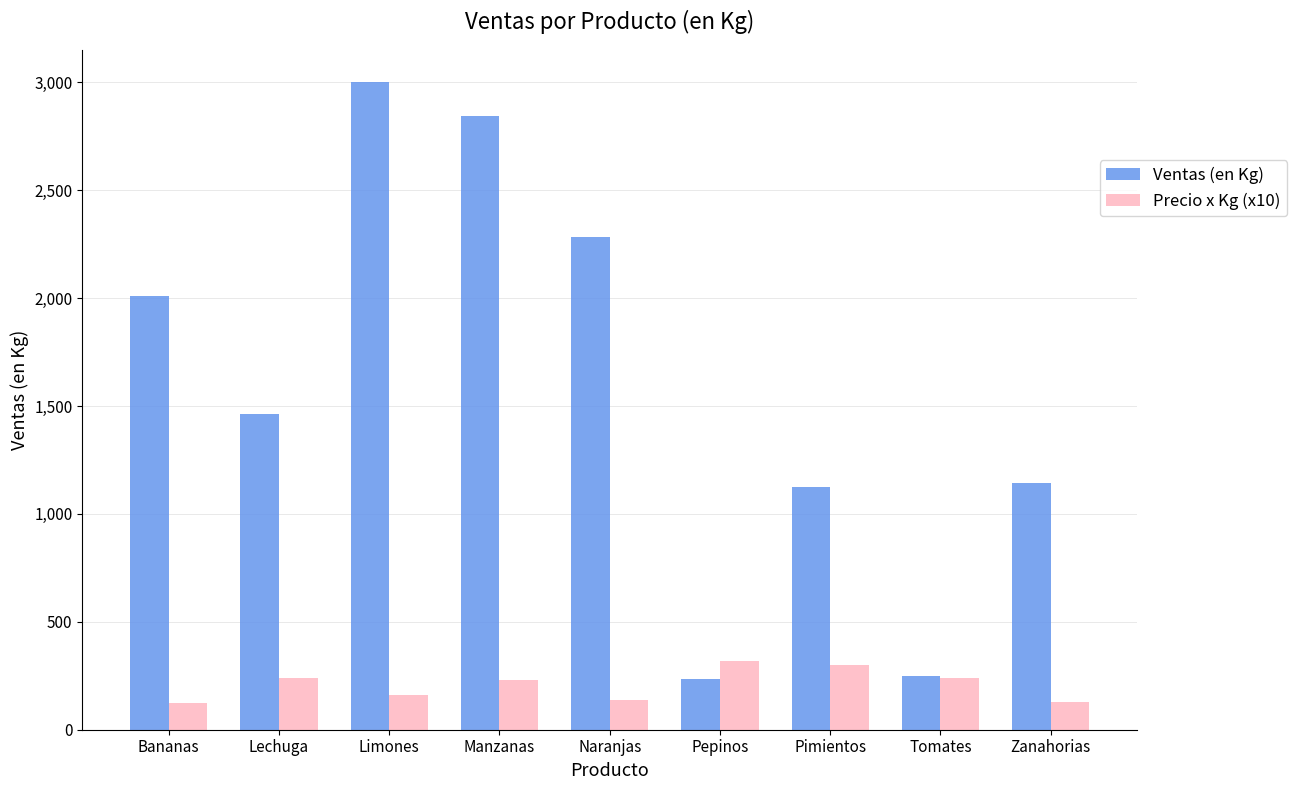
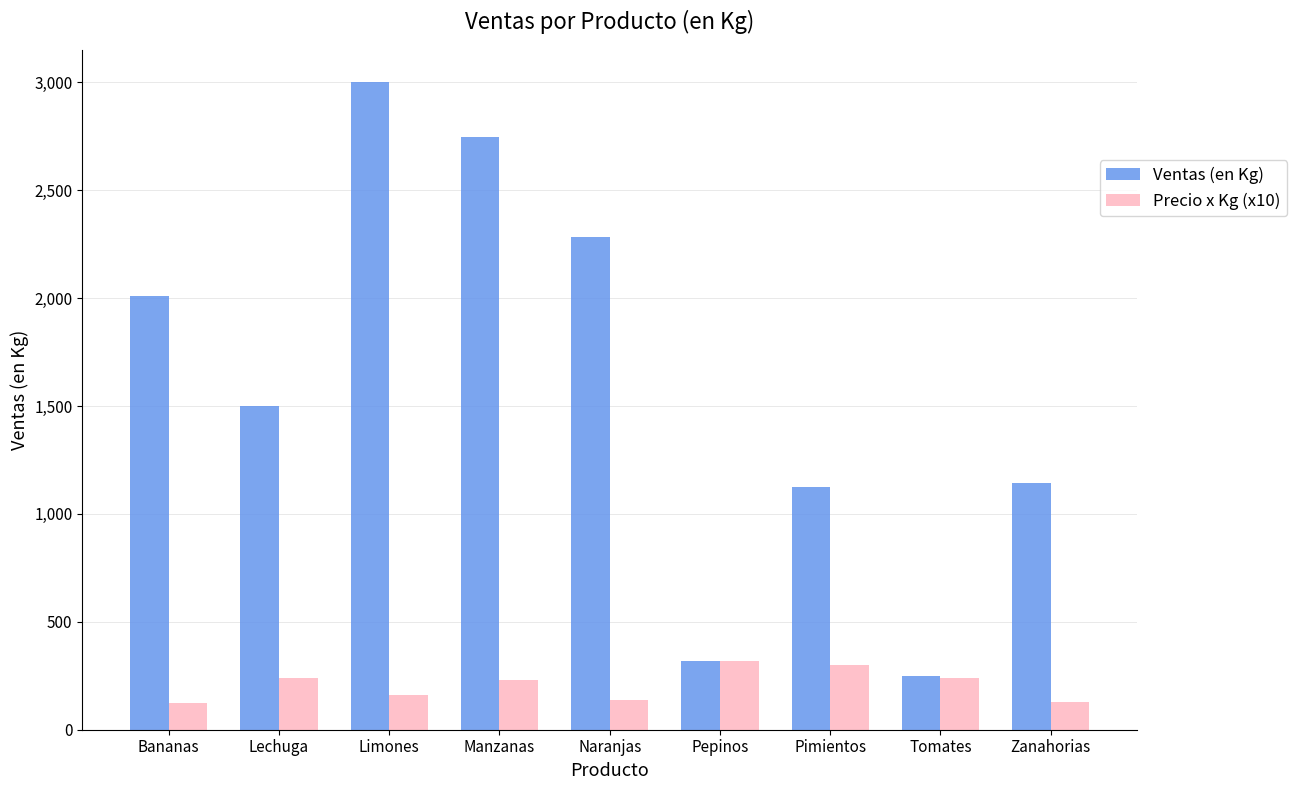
  {
    "Ventas (en Kg)": {
      "Bananas": "2,010",
-     "Lechuga": "1,460",
+     "Lechuga": "1,500",
      "Limones": "3,000",
-     "Manzanas": "2,840",
+     "Manzanas": "2,750",
      "Naranjas": "2,280",
-     "Pepinos": "230",
+     "Pepinos": "320",
      "Pimientos": "1,130",
      "Tomates": "250",
      "Zanahorias": "1,140"
    },
    "Precio x Kg (x10)": {
      "Bananas": "130",
      "Lechuga": "240",
      "Limones": "160",
      "Manzanas": "230",
      "Naranjas": "140",
      "Pepinos": "320",
      "Pimientos": "300",
      "Tomates": "240",
      "Zanahorias": "130"
    }
  }
